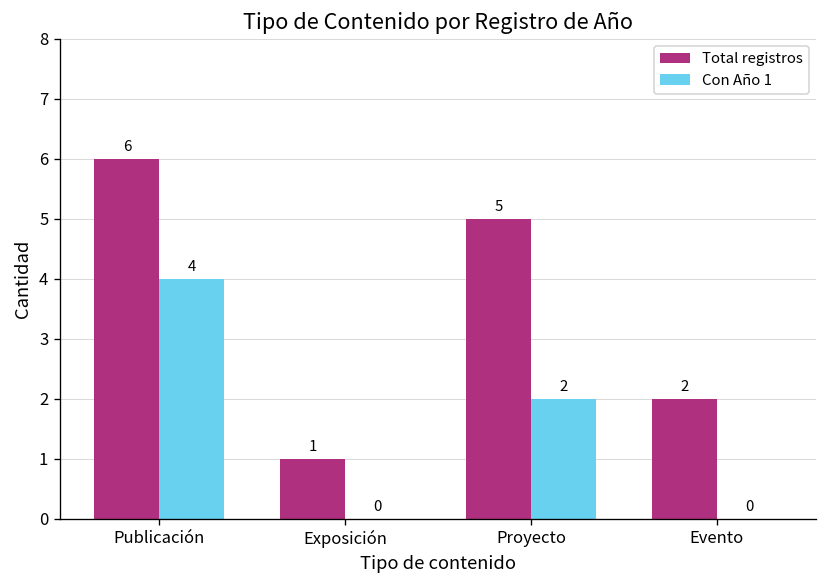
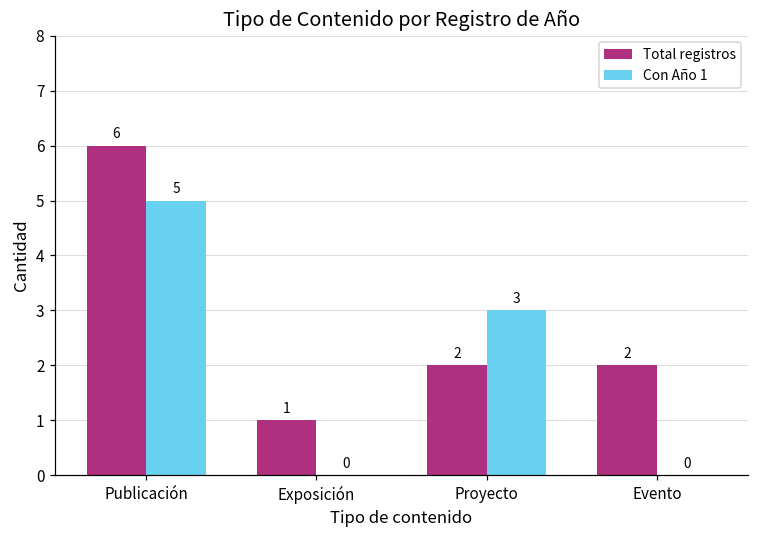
  {
    "Total registros": {
      "Publicación": 6,
      "Exposición": 1,
-     "Proyecto": 5,
+     "Proyecto": 2,
      "Evento": 2
    },
    "Con Año 1": {
-     "Publicación": 4,
+     "Publicación": 5,
      "Exposición": 0,
-     "Proyecto": 2,
+     "Proyecto": 3,
      "Evento": 0
    }
  }
